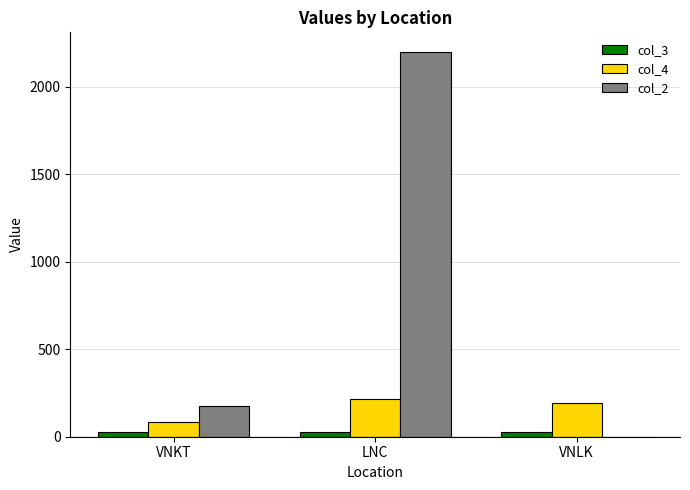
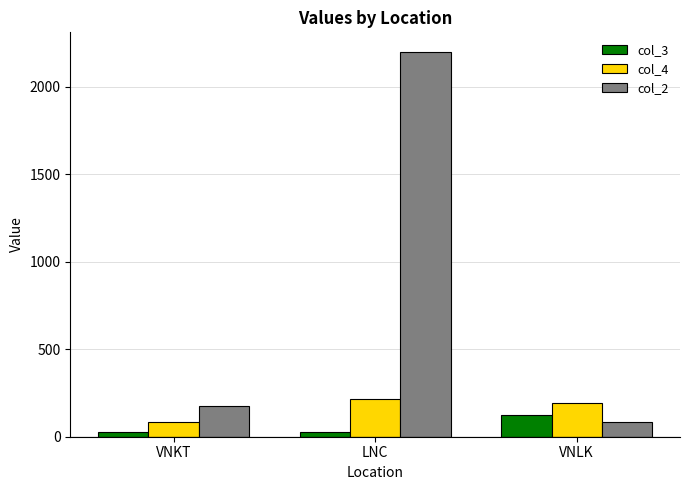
  {
    "col_3": {
      "VNKT": 30,
      "LNC": 30,
-     "VNLK": 30
+     "VNLK": 120
    },
    "col_4": {
      "VNKT": 90,
      "LNC": 210,
      "VNLK": 190
    },
    "col_2": {
      "VNKT": 170,
      "LNC": 2200,
-     "VNLK": 0
+     "VNLK": 80
    }
  }
